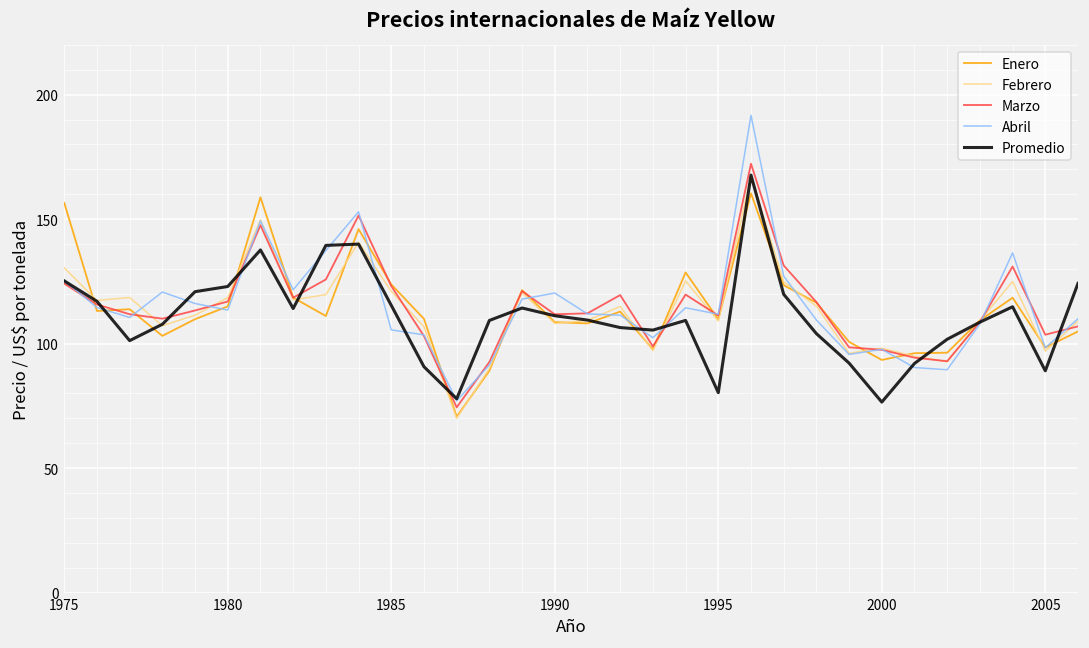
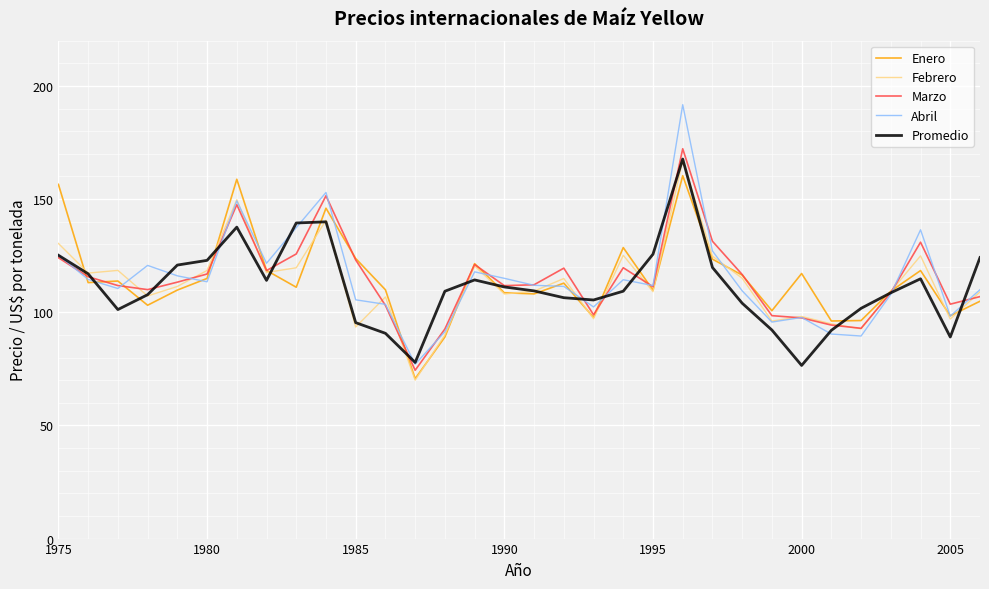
  {
    "Enero": {
      "1975": 157,
      "1980": 115,
-     "2000": 93
+     "2000": 117
    },
    "Febrero": {
      "1975": 130,
      "1980": 118,
-     "1985": 121,
+     "1985": 93,
      "2005": 97
    },
    "Marzo": {
      "1980": 117,
      "2005": 104
    },
    "Abril": {
      "1980": 113,
      "1985": 106,
-     "1990": 120
+     "1990": 115
    },
    "Promedio": {
      "1980": 123,
-     "1985": 115,
-     "1995": 80,
+     "1985": 95,
+     "1995": 126,
      "2000": 77,
      "2005": 89
    }
  }
